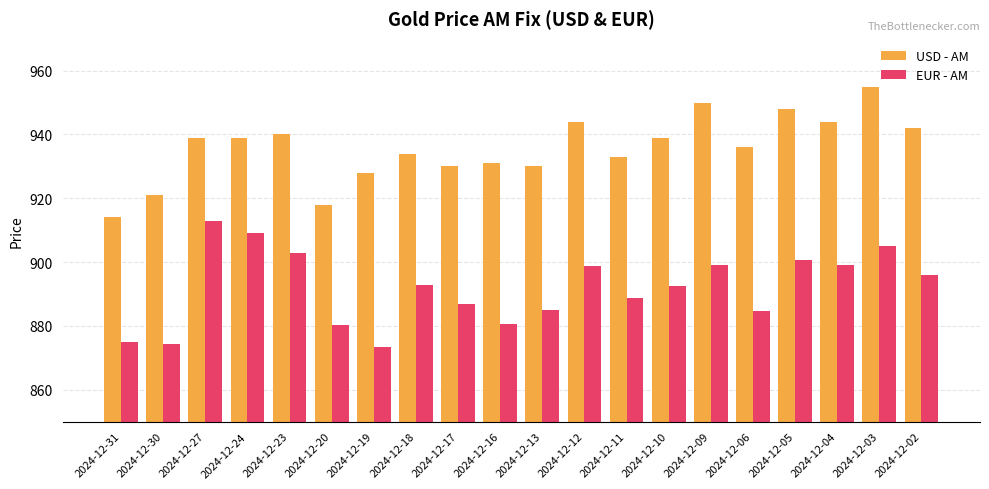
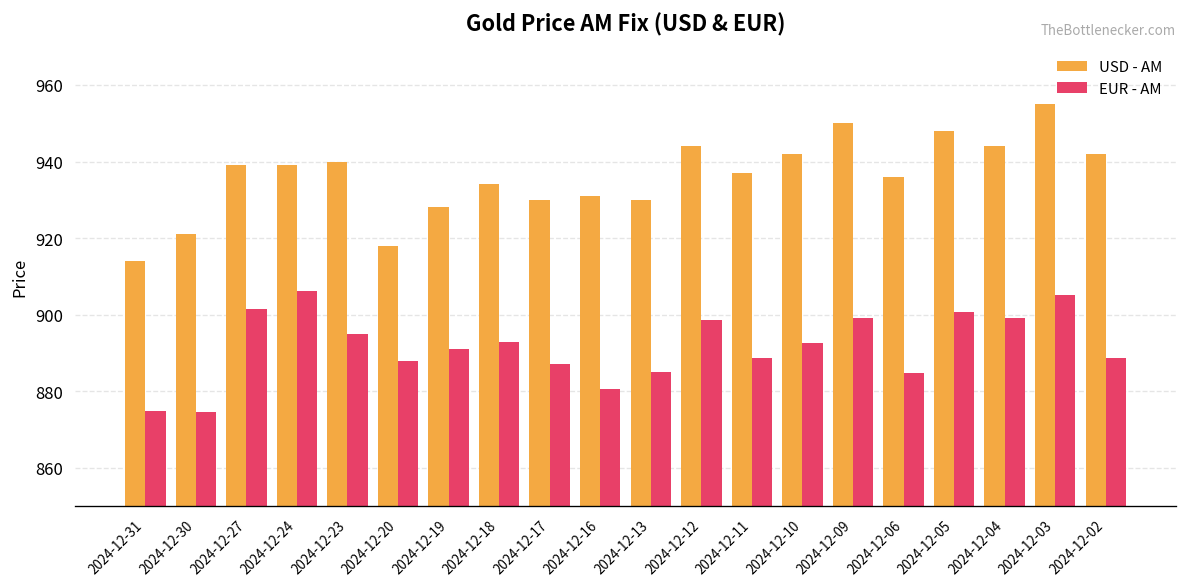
  {
    "USD - AM": {
      "2024-12-31": 914,
      "2024-12-30": 921,
      "2024-12-27": 939,
      "2024-12-24": 939,
      "2024-12-23": 940,
      "2024-12-20": 918,
      "2024-12-19": 928,
      "2024-12-18": 934,
      "2024-12-17": 930,
      "2024-12-16": 931,
      "2024-12-13": 930,
      "2024-12-12": 944,
-     "2024-12-11": 933,
-     "2024-12-10": 939,
+     "2024-12-11": 937,
+     "2024-12-10": 942,
      "2024-12-09": 950,
      "2024-12-06": 936,
      "2024-12-05": 948,
      "2024-12-04": 944,
      "2024-12-03": 955,
      "2024-12-02": 942
    },
    "EUR - AM": {
      "2024-12-31": 875,
      "2024-12-30": 874,
-     "2024-12-27": 913,
-     "2024-12-24": 909,
-     "2024-12-23": 903,
-     "2024-12-20": 880,
-     "2024-12-19": 873,
+     "2024-12-27": 902,
+     "2024-12-24": 906,
+     "2024-12-23": 895,
+     "2024-12-20": 888,
+     "2024-12-19": 891,
      "2024-12-18": 893,
      "2024-12-17": 887,
      "2024-12-16": 881,
      "2024-12-13": 885,
      "2024-12-12": 899,
      "2024-12-11": 889,
      "2024-12-10": 893,
      "2024-12-09": 899,
      "2024-12-06": 885,
      "2024-12-05": 901,
      "2024-12-04": 899,
      "2024-12-03": 905,
-     "2024-12-02": 896
+     "2024-12-02": 889
    }
  }
